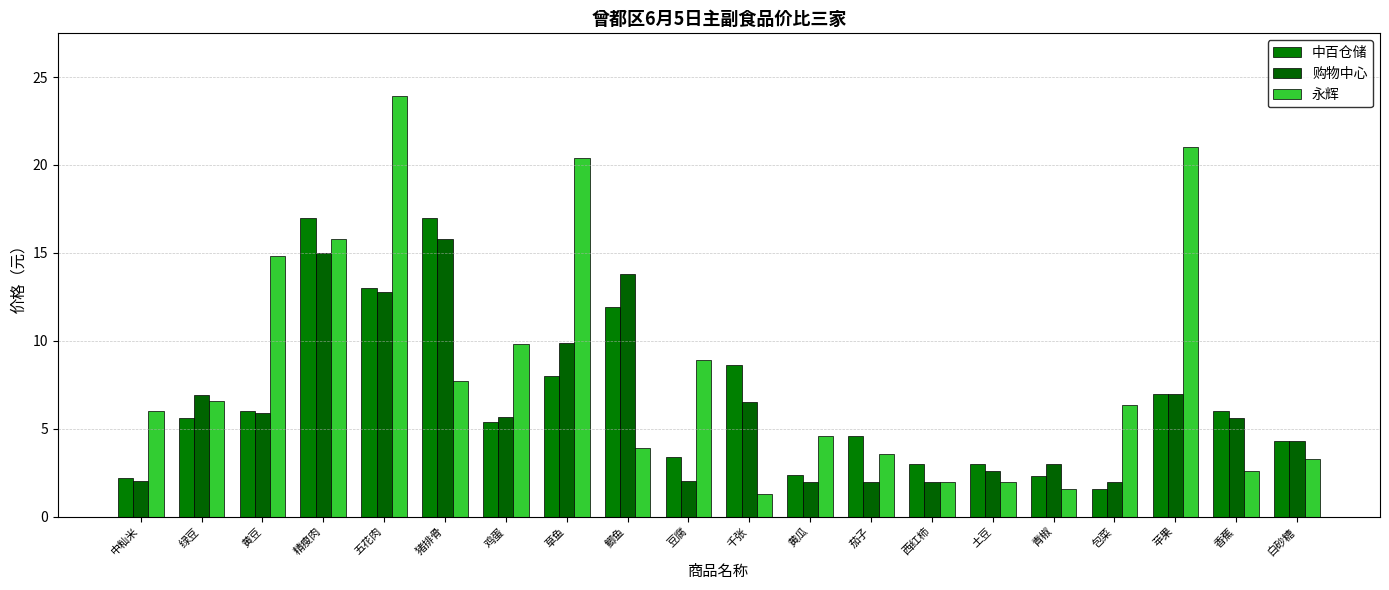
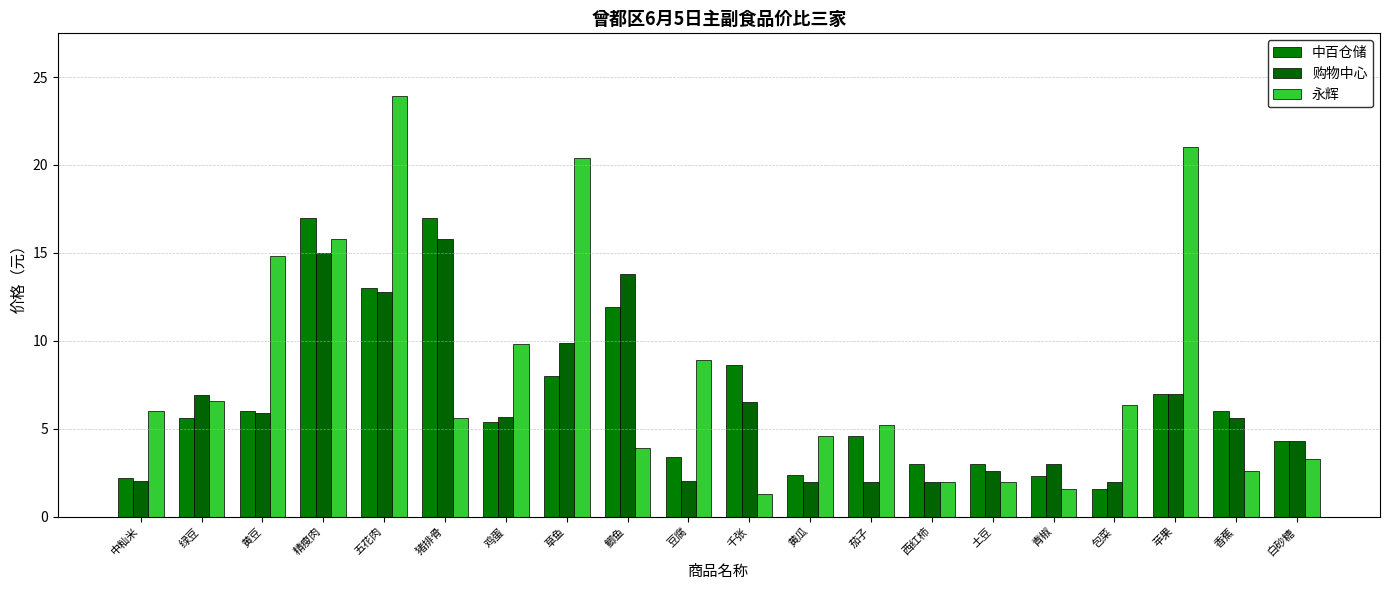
  {
    "永辉": {
      "中籼米": 6.0,
      "绿豆": 6.6,
      "黄豆": 14.8,
      "精瘦肉": 15.8,
      "五花肉": 23.9,
-     "猪排骨": 7.7,
+     "猪排骨": 5.6,
      "鸡蛋": 9.8,
      "草鱼": 20.4,
      "鲫鱼": 3.9,
      "豆腐": 8.9,
      "千张": 1.3,
      "黄瓜": 4.6,
-     "茄子": 3.6,
+     "茄子": 5.2,
      "西红柿": 2.0,
      "土豆": 2.0,
      "青椒": 1.6,
      "包菜": 6.3,
      "苹果": 21.0,
      "香蕉": 2.6,
      "白砂糖": 3.3
    }
  }
